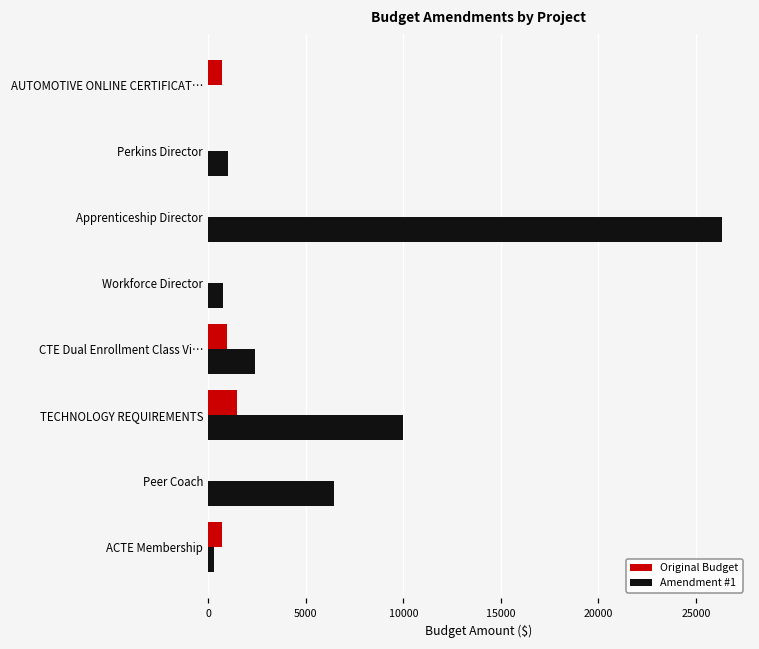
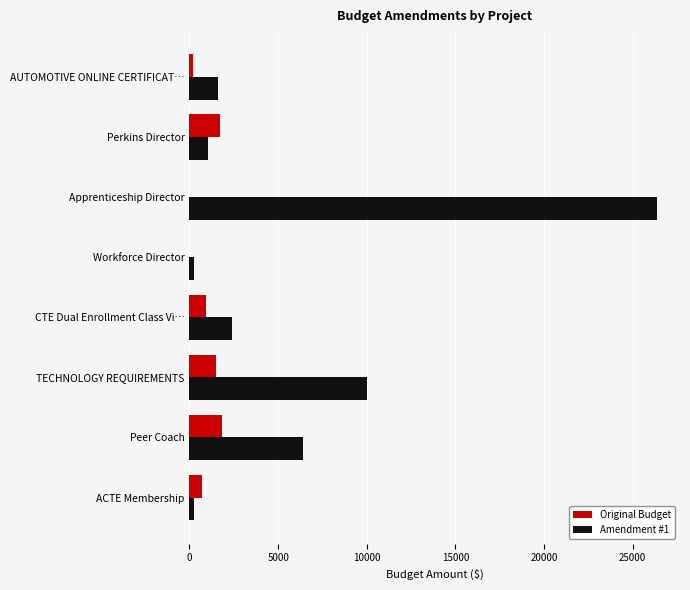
  {
    "Original Budget": {
-     "AUTOMOTIVE ONLINE CERTIFICAT…": 700,
-     "Perkins Director": 0,
+     "AUTOMOTIVE ONLINE CERTIFICAT…": 200,
+     "Perkins Director": 1700,
      "Apprenticeship Director": 0,
      "Workforce Director": 0,
      "CTE Dual Enrollment Class Vi…": 1000,
      "TECHNOLOGY REQUIREMENTS": 1500,
-     "Peer Coach": 0,
+     "Peer Coach": 1800,
      "ACTE Membership": 700
    },
    "Amendment #1": {
-     "AUTOMOTIVE ONLINE CERTIFICAT…": 0,
+     "AUTOMOTIVE ONLINE CERTIFICAT…": 1600,
      "Perkins Director": 1000,
      "Apprenticeship Director": 26400,
-     "Workforce Director": 800,
+     "Workforce Director": 300,
      "CTE Dual Enrollment Class Vi…": 2400,
      "TECHNOLOGY REQUIREMENTS": 10000,
      "Peer Coach": 6400,
      "ACTE Membership": 300
    }
  }
